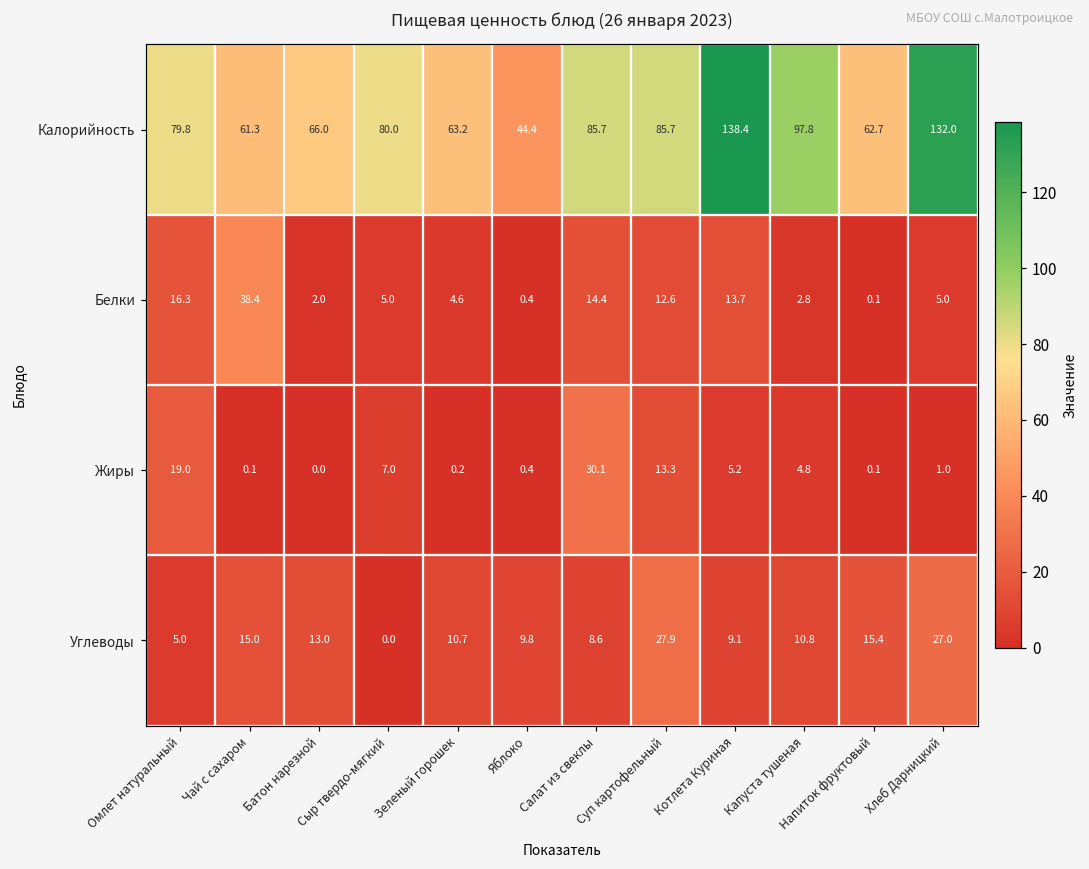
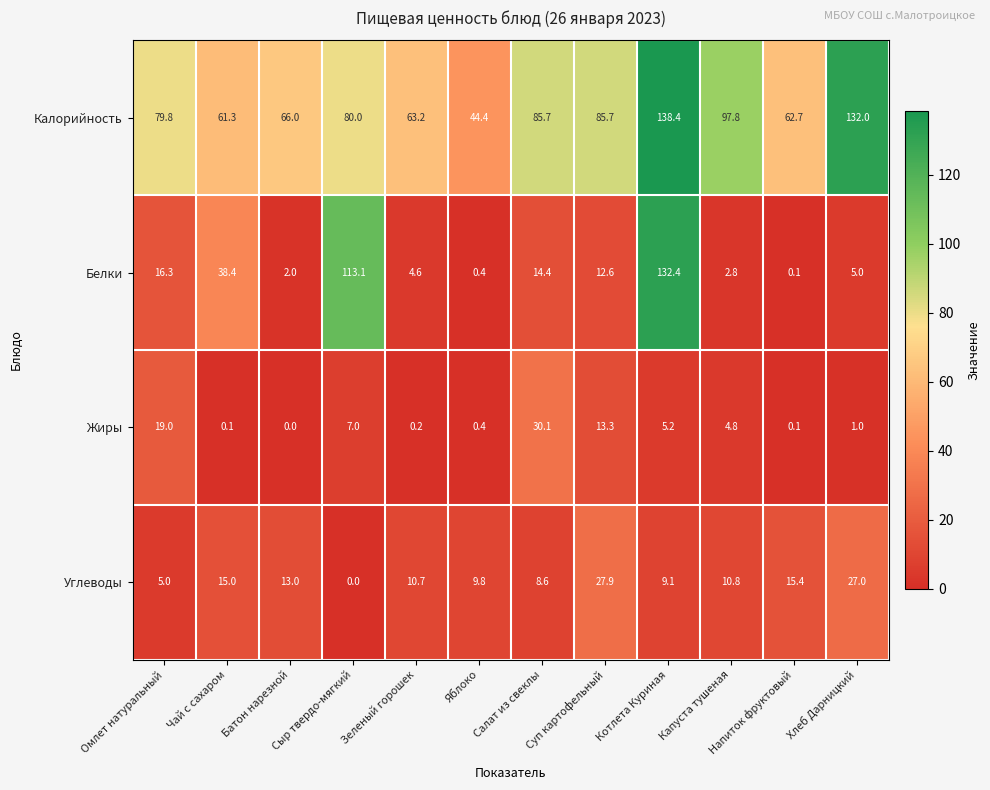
  {
    "Калорийность": {
      "Омлет натуральный": 79.8,
      "Чай с сахаром": 61.3,
      "Батон нарезной": 66.0,
      "Сыр твердо-мягкий": 80.0,
      "Зеленый горошек": 63.2,
      "Яблоко": 44.4,
      "Салат из свеклы": 85.7,
      "Суп картофельный": 85.7,
      "Котлета Куриная": 138.4,
      "Капуста тушеная": 97.8,
      "Напиток фруктовый": 62.7,
      "Хлеб Дарницкий": 132.0
    },
    "Белки": {
      "Омлет натуральный": 16.3,
      "Чай с сахаром": 38.4,
      "Батон нарезной": 2.0,
-     "Сыр твердо-мягкий": 5.0,
+     "Сыр твердо-мягкий": 113.1,
      "Зеленый горошек": 4.6,
      "Яблоко": 0.4,
      "Салат из свеклы": 14.4,
      "Суп картофельный": 12.6,
-     "Котлета Куриная": 13.7,
+     "Котлета Куриная": 132.4,
      "Капуста тушеная": 2.8,
      "Напиток фруктовый": 0.1,
      "Хлеб Дарницкий": 5.0
    },
    "Жиры": {
      "Омлет натуральный": 19.0,
      "Чай с сахаром": 0.1,
      "Батон нарезной": 0.0,
      "Сыр твердо-мягкий": 7.0,
      "Зеленый горошек": 0.2,
      "Яблоко": 0.4,
      "Салат из свеклы": 30.1,
      "Суп картофельный": 13.3,
      "Котлета Куриная": 5.2,
      "Капуста тушеная": 4.8,
      "Напиток фруктовый": 0.1,
      "Хлеб Дарницкий": 1.0
    },
    "Углеводы": {
      "Омлет натуральный": 5.0,
      "Чай с сахаром": 15.0,
      "Батон нарезной": 13.0,
      "Сыр твердо-мягкий": 0.0,
      "Зеленый горошек": 10.7,
      "Яблоко": 9.8,
      "Салат из свеклы": 8.6,
      "Суп картофельный": 27.9,
      "Котлета Куриная": 9.1,
      "Капуста тушеная": 10.8,
      "Напиток фруктовый": 15.4,
      "Хлеб Дарницкий": 27.0
    }
  }
